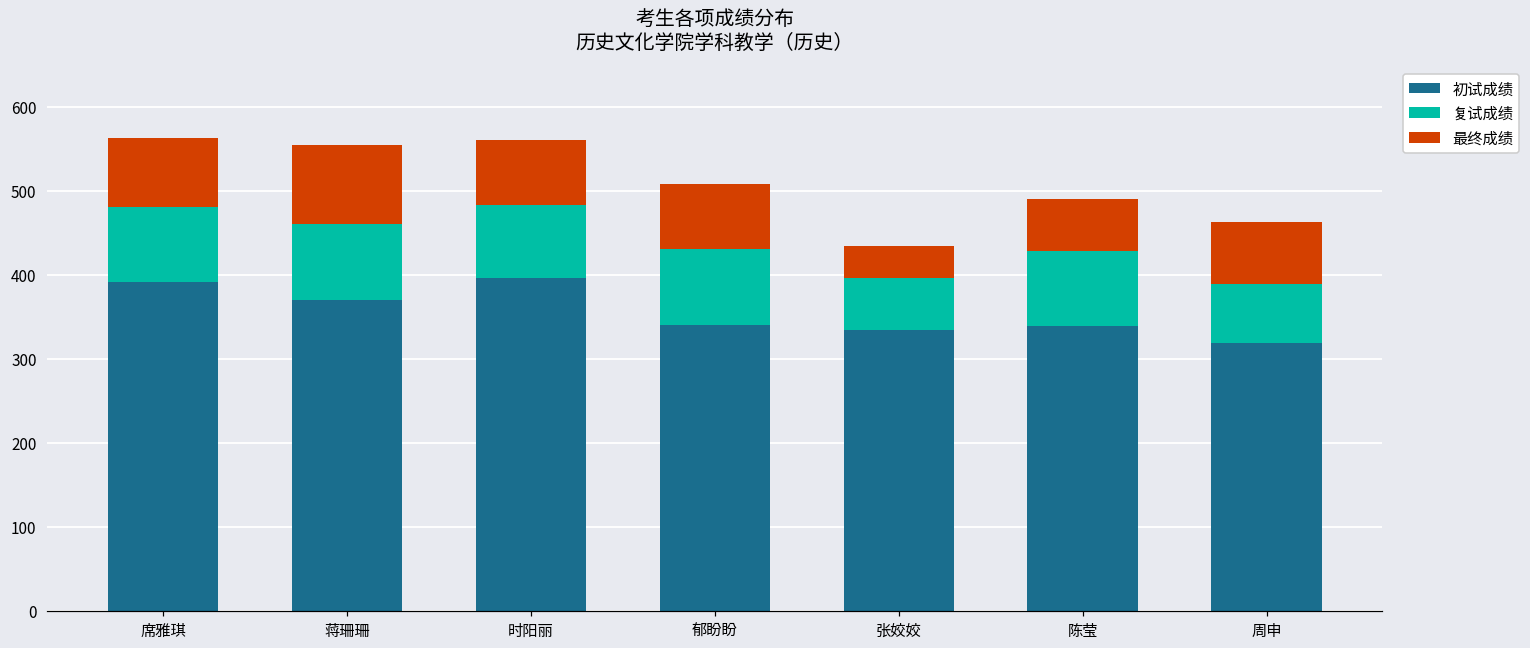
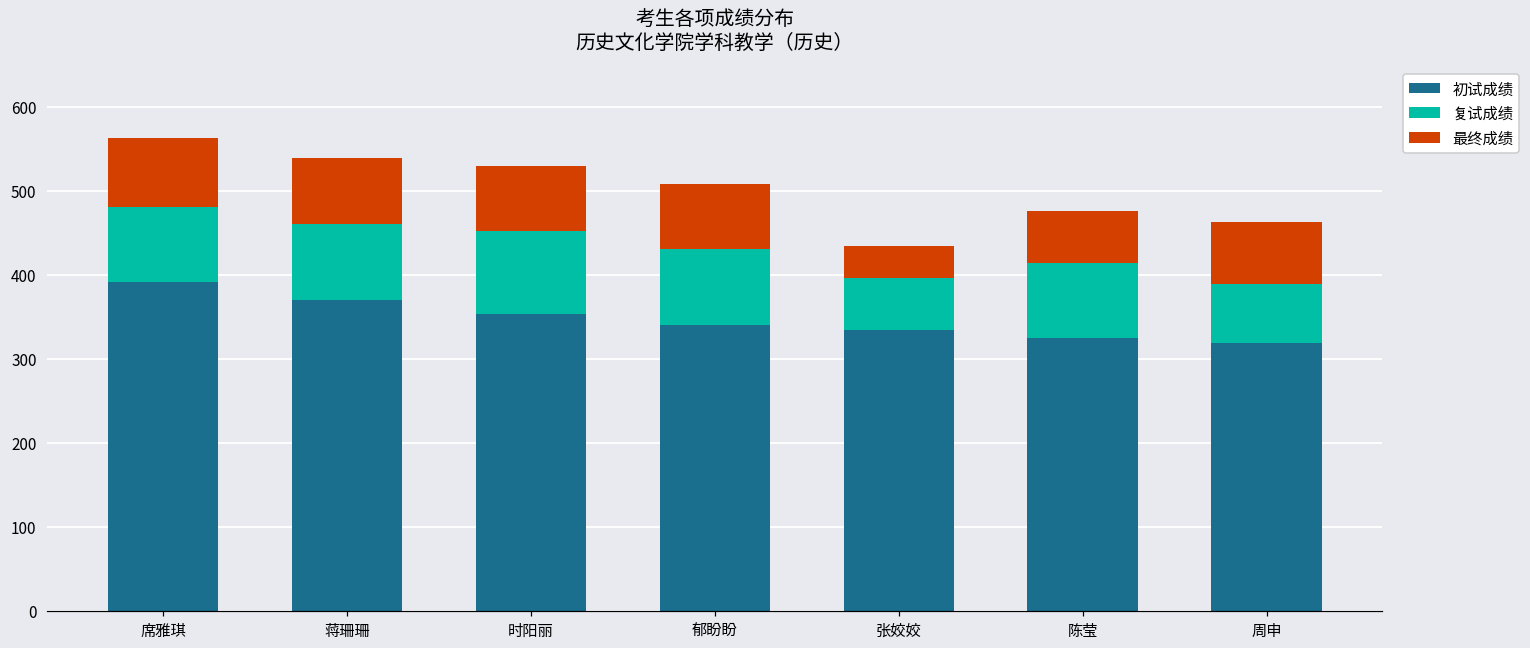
  {
    "初试成绩": {
      "席雅琪": 390,
      "蒋珊珊": 370,
-     "时阳丽": 400,
+     "时阳丽": 350,
      "郁盼盼": 340,
      "张姣姣": 330,
-     "陈莹": 340,
+     "陈莹": 330,
      "周申": 320
    },
    "复试成绩": {
      "席雅琪": 90,
      "蒋珊珊": 90,
-     "时阳丽": 90,
+     "时阳丽": 100,
      "郁盼盼": 90,
      "张姣姣": 60,
      "陈莹": 90,
      "周申": 70
    },
    "最终成绩": {
      "席雅琪": 80,
-     "蒋珊珊": 90,
+     "蒋珊珊": 80,
      "时阳丽": 80,
      "郁盼盼": 80,
      "张姣姣": 40,
      "陈莹": 60,
      "周申": 70
    }
  }
